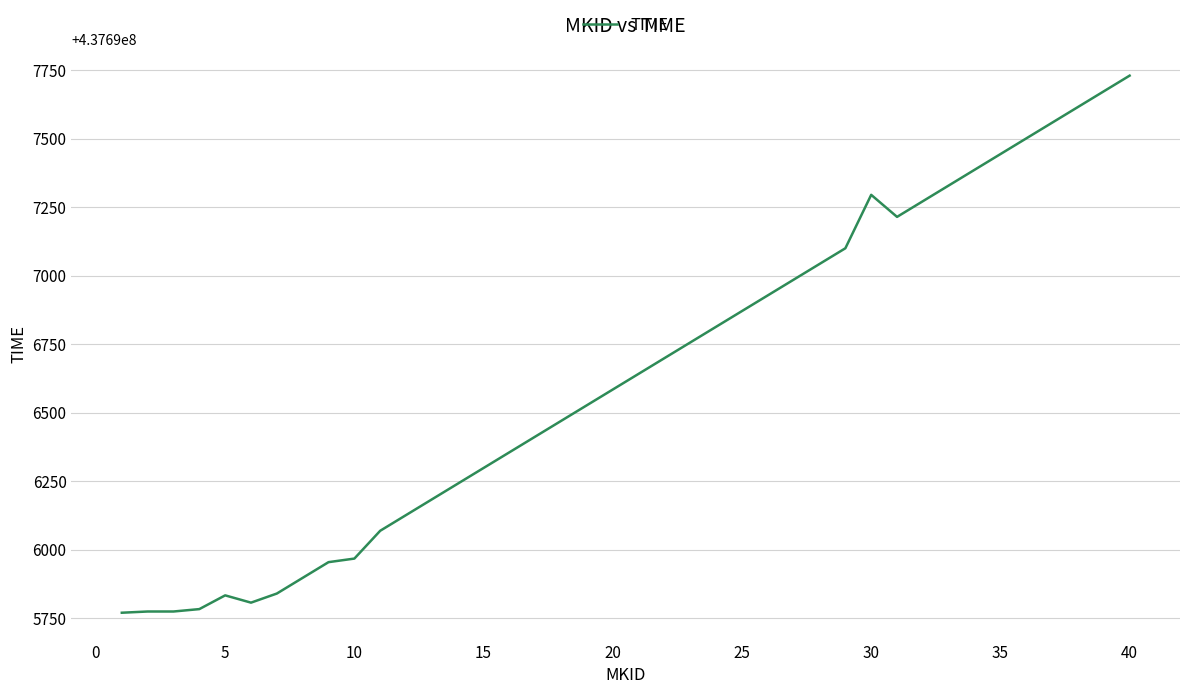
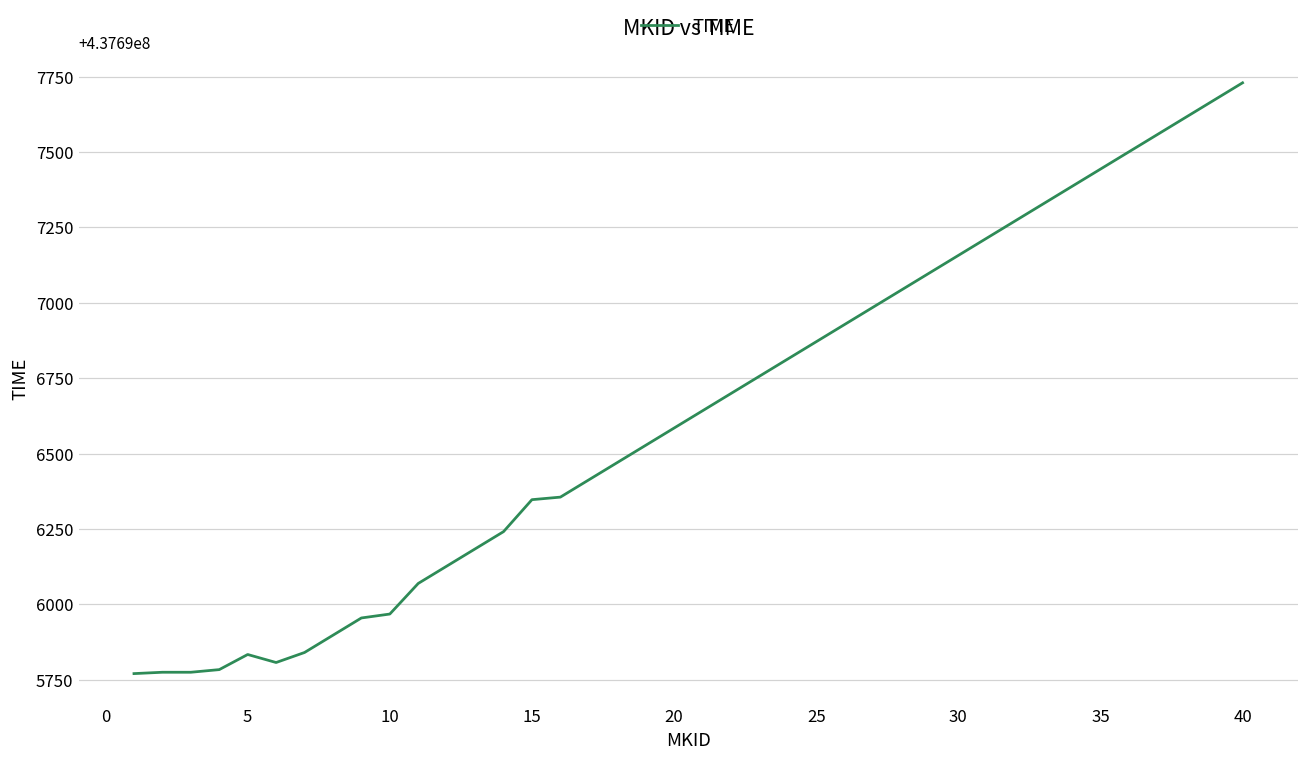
  {
    "5": 437695830,
    "10": 437695970,
-   "15": 437696300,
+   "15": 437696350,
    "20": 437696580,
    "25": 437696870,
-   "30": 437697290,
+   "30": 437697160,
    "35": 437697440,
    "40": 437697730
  }
